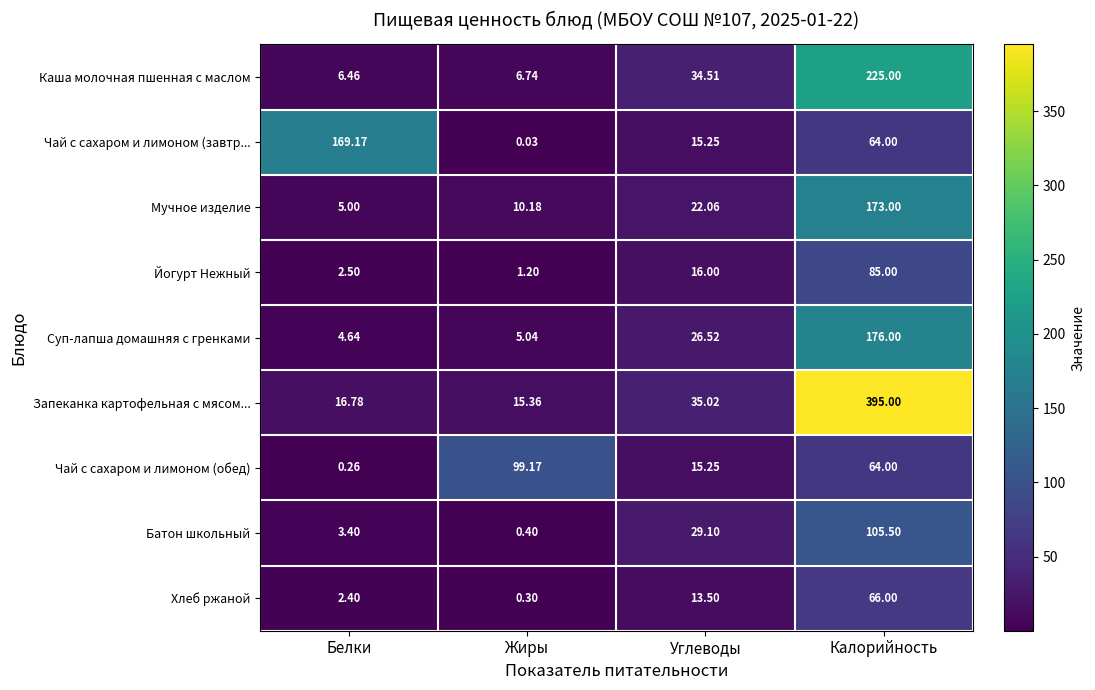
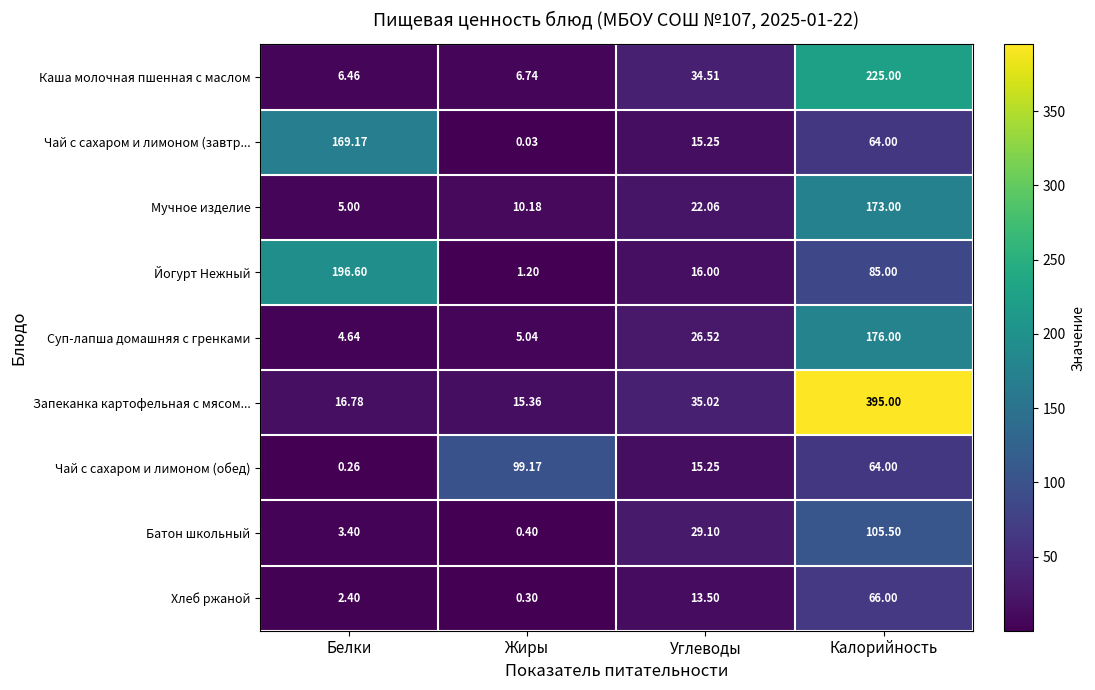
  {
    "Каша молочная пшенная с маслом": {
      "Белки": 6.46,
      "Жиры": 6.74,
      "Углеводы": 34.51,
      "Калорийность": 225.00
    },
    "Чай с сахаром и лимоном (завтр...": {
      "Белки": 169.17,
      "Жиры": 0.03,
      "Углеводы": 15.25,
      "Калорийность": 64.00
    },
    "Мучное изделие": {
      "Белки": 5.00,
      "Жиры": 10.18,
      "Углеводы": 22.06,
      "Калорийность": 173.00
    },
    "Йогурт Нежный": {
-     "Белки": 2.50,
+     "Белки": 196.60,
      "Жиры": 1.20,
      "Углеводы": 16.00,
      "Калорийность": 85.00
    },
    "Суп-лапша домашняя с гренками": {
      "Белки": 4.64,
      "Жиры": 5.04,
      "Углеводы": 26.52,
      "Калорийность": 176.00
    },
    "Запеканка картофельная с мясом...": {
      "Белки": 16.78,
      "Жиры": 15.36,
      "Углеводы": 35.02,
      "Калорийность": 395.00
    },
    "Чай с сахаром и лимоном (обед)": {
      "Белки": 0.26,
      "Жиры": 99.17,
      "Углеводы": 15.25,
      "Калорийность": 64.00
    },
    "Батон школьный": {
      "Белки": 3.40,
      "Жиры": 0.40,
      "Углеводы": 29.10,
      "Калорийность": 105.50
    },
    "Хлеб ржаной": {
      "Белки": 2.40,
      "Жиры": 0.30,
      "Углеводы": 13.50,
      "Калорийность": 66.00
    }
  }
